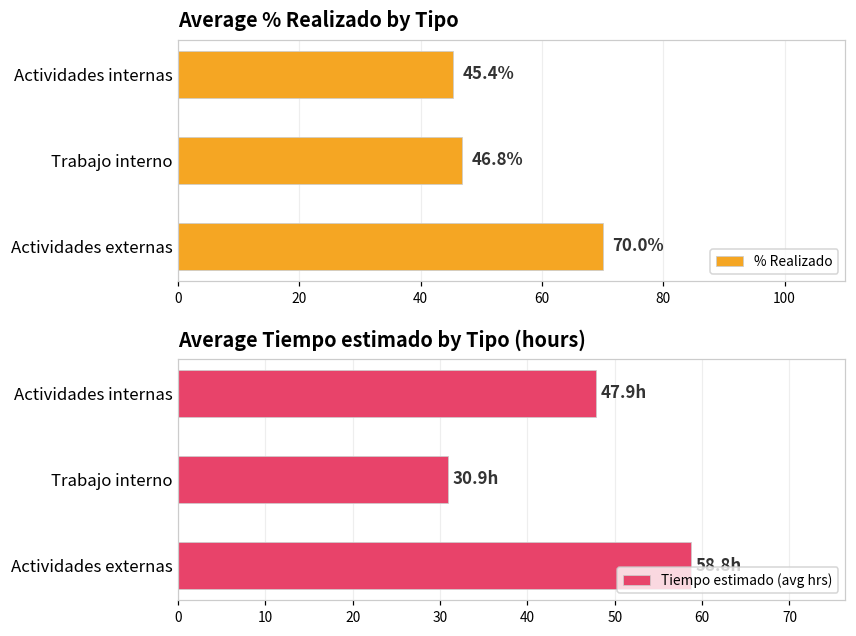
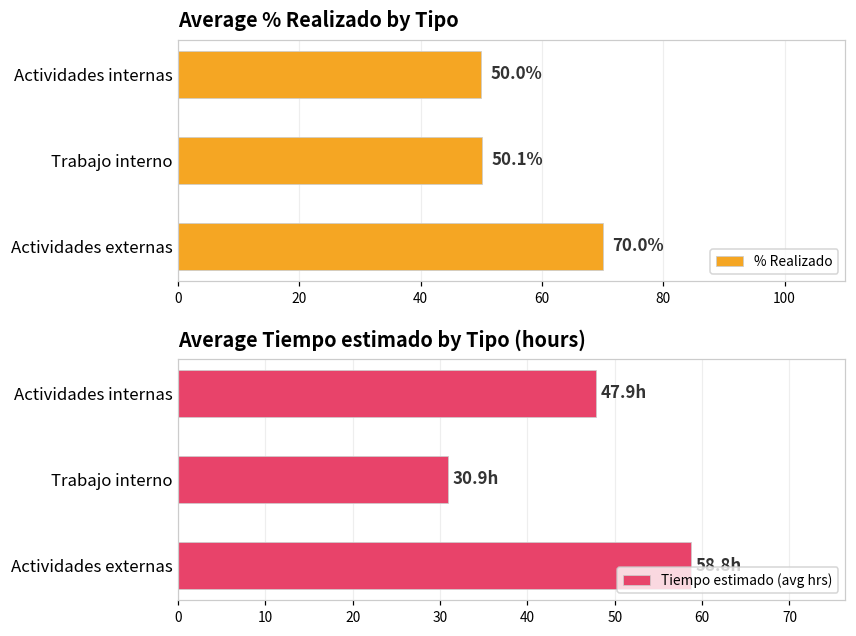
  {
    "Average % Realizado by Tipo": {
-     "Actividades internas": "45.4%",
-     "Trabajo interno": "46.8%",
+     "Actividades internas": "50.0%",
+     "Trabajo interno": "50.1%",
      "Actividades externas": "70.0%"
    },
    "Average Tiempo estimado by Tipo (hours)": {
      "Actividades internas": "47.9h",
      "Trabajo interno": "30.9h"
    }
  }
